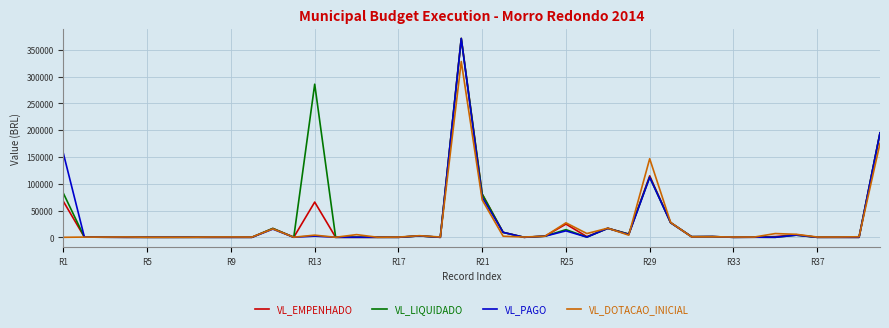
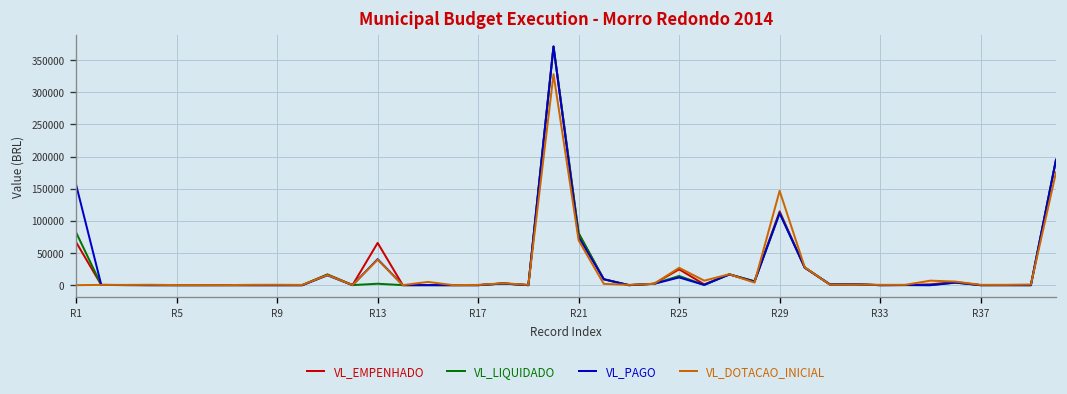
  {
    "VL_EMPENHADO": {
      "R1": 70000,
      "R13": 70000
    },
    "VL_LIQUIDADO": {
      "R1": 80000,
-     "R13": 290000
+     "R13": 0
    },
    "VL_PAGO": {
      "R1": 160000,
-     "R13": 0,
+     "R13": 40000,
      "R21": 70000
    },
    "VL_DOTACAO_INICIAL": {
      "R1": 0,
-     "R13": 0,
+     "R13": 40000,
      "R21": 70000,
      "R29": 150000
    }
  }
